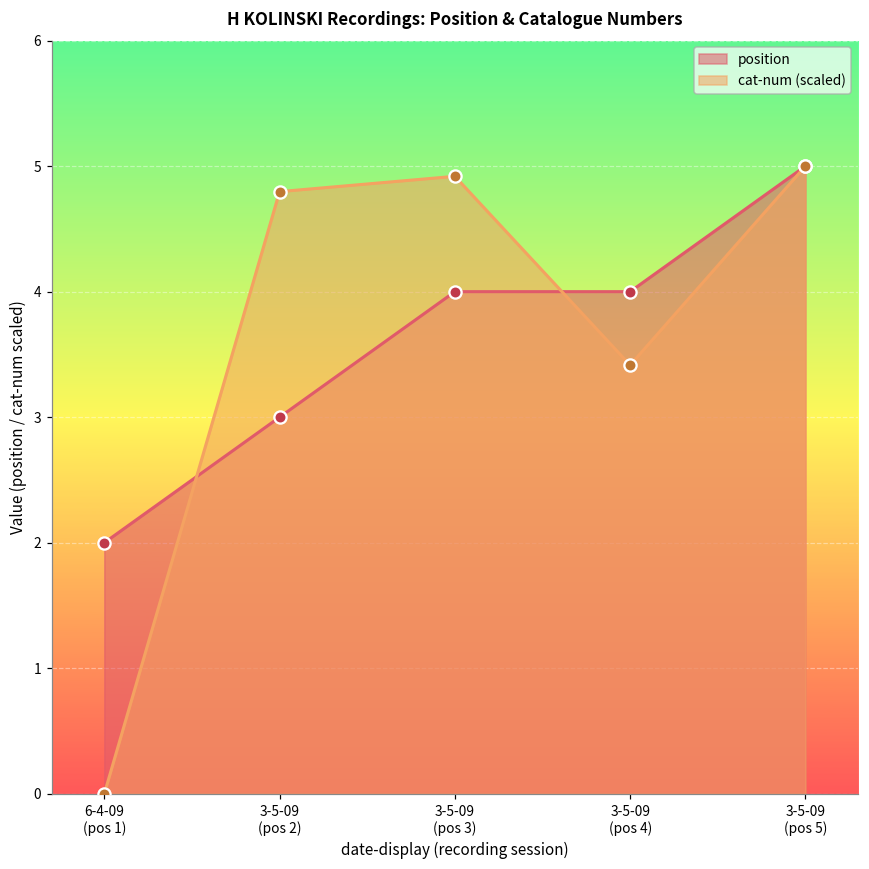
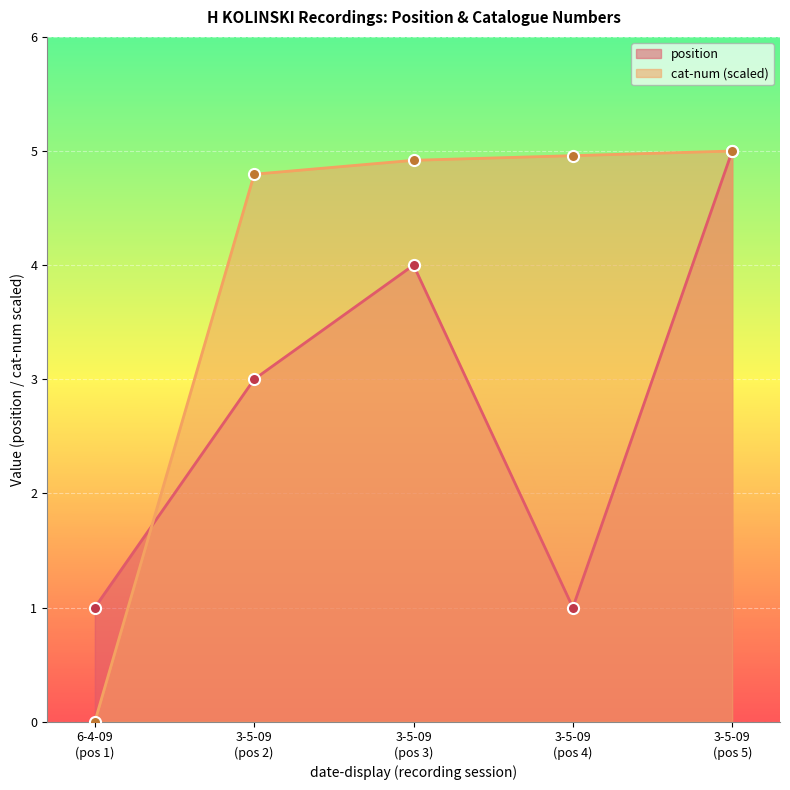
  {
    "position": {
-     "6-4-09 (pos 1)": 2,
+     "6-4-09 (pos 1)": 1,
      "3-5-09 (pos 2)": 3,
      "3-5-09 (pos 3)": 4,
-     "3-5-09 (pos 4)": 4
+     "3-5-09 (pos 4)": 1
    },
    "cat-num (scaled)": {
      "6-4-09 (pos 1)": 0.00,
      "3-5-09 (pos 2)": 4.80,
      "3-5-09 (pos 3)": 4.92,
-     "3-5-09 (pos 4)": 3.41
+     "3-5-09 (pos 4)": 4.96
    }
  }
